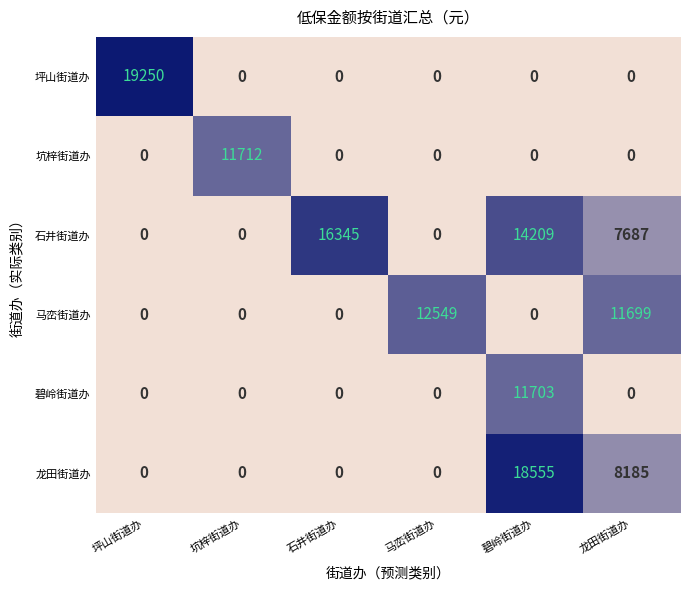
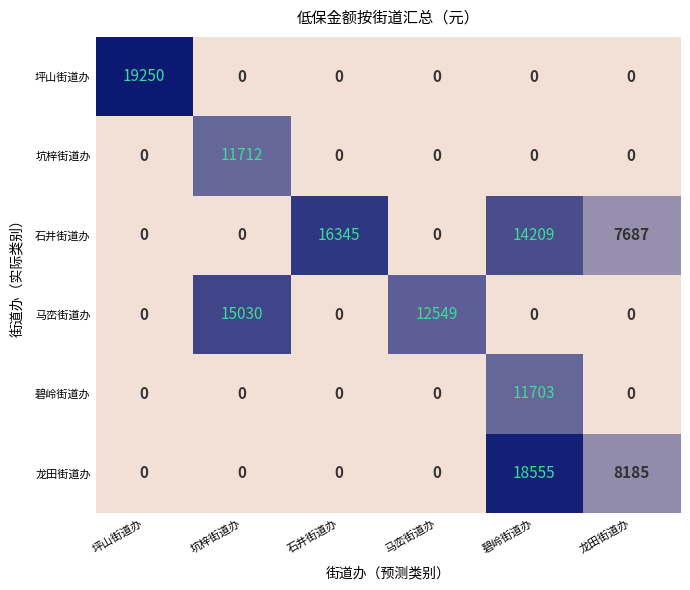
  {
    "坪山街道办": {
      "坪山街道办": 19250,
      "坑梓街道办": 0,
      "石井街道办": 0,
      "马峦街道办": 0,
      "碧岭街道办": 0,
      "龙田街道办": 0
    },
    "坑梓街道办": {
      "坪山街道办": 0,
      "坑梓街道办": 11712,
      "石井街道办": 0,
      "马峦街道办": 0,
      "碧岭街道办": 0,
      "龙田街道办": 0
    },
    "石井街道办": {
      "坪山街道办": 0,
      "坑梓街道办": 0,
      "石井街道办": 16345,
      "马峦街道办": 0,
      "碧岭街道办": 14209,
      "龙田街道办": 7687
    },
    "马峦街道办": {
      "坪山街道办": 0,
-     "坑梓街道办": 0,
+     "坑梓街道办": 15030,
      "石井街道办": 0,
      "马峦街道办": 12549,
      "碧岭街道办": 0,
-     "龙田街道办": 11699
+     "龙田街道办": 0
    },
    "碧岭街道办": {
      "坪山街道办": 0,
      "坑梓街道办": 0,
      "石井街道办": 0,
      "马峦街道办": 0,
      "碧岭街道办": 11703,
      "龙田街道办": 0
    },
    "龙田街道办": {
      "坪山街道办": 0,
      "坑梓街道办": 0,
      "石井街道办": 0,
      "马峦街道办": 0,
      "碧岭街道办": 18555,
      "龙田街道办": 8185
    }
  }
